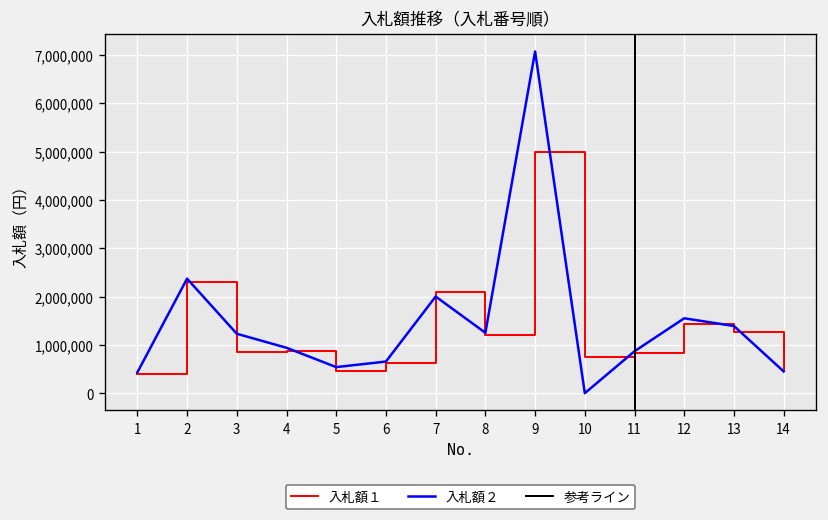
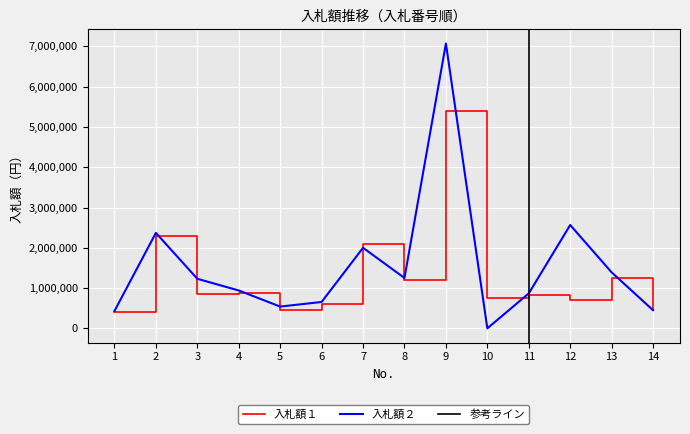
  {
    "入札額１": {
      "2": "2,300,000",
      "3": "900,000",
      "4": "900,000",
      "5": "500,000",
      "7": "2,100,000",
-     "9": "5,000,000",
+     "9": "5,400,000",
      "10": "700,000",
-     "12": "1,400,000",
+     "12": "700,000",
      "13": "1,300,000"
    },
    "入札額２": {
      "2": "2,400,000",
      "3": "1,200,000",
      "4": "900,000",
      "5": "500,000",
      "7": "2,000,000",
      "9": "7,100,000",
      "10": "0",
-     "12": "1,600,000",
+     "12": "2,600,000",
      "13": "1,400,000"
    }
  }
